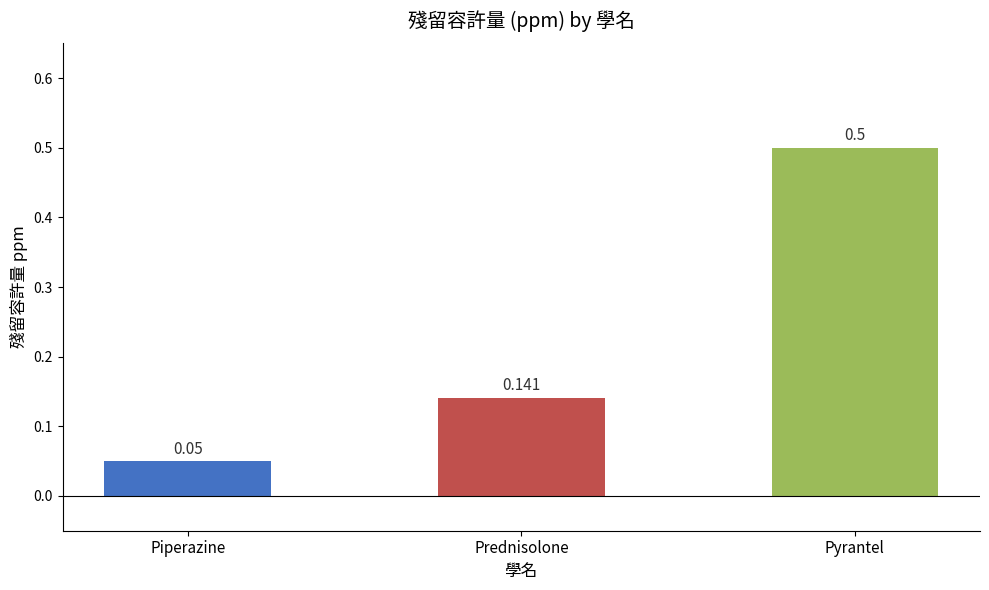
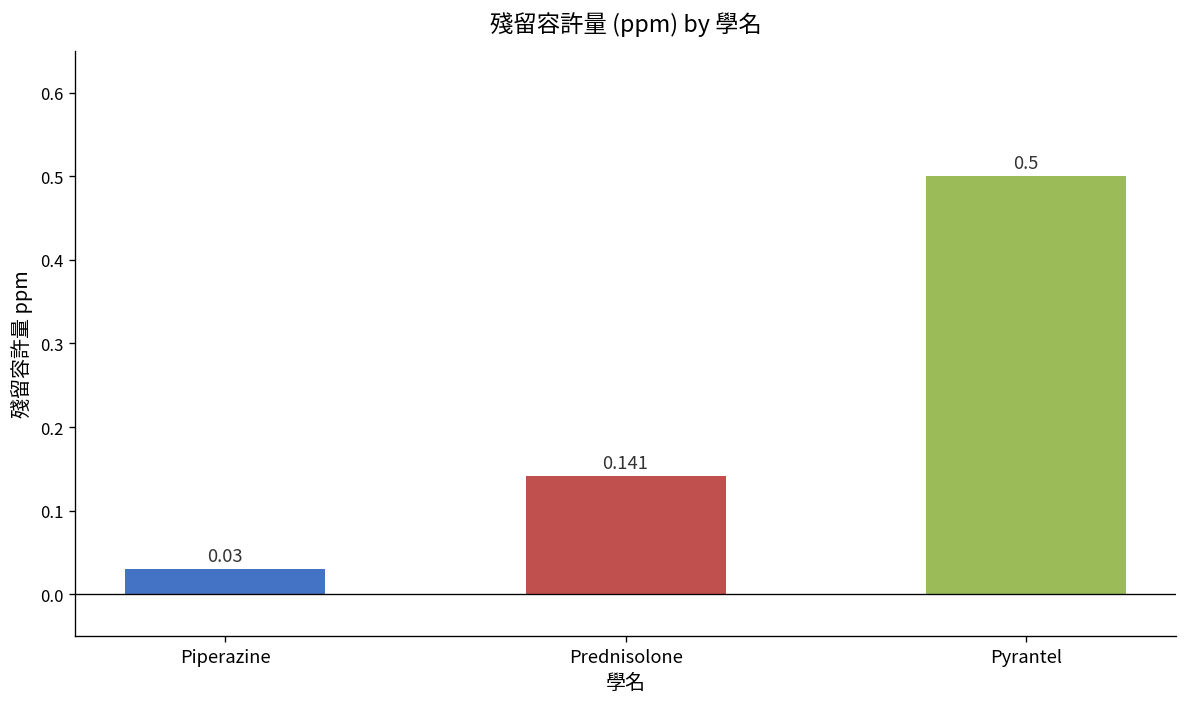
  {
-   "Piperazine": 0.05,
+   "Piperazine": 0.03,
    "Prednisolone": 0.141,
    "Pyrantel": 0.5
  }
